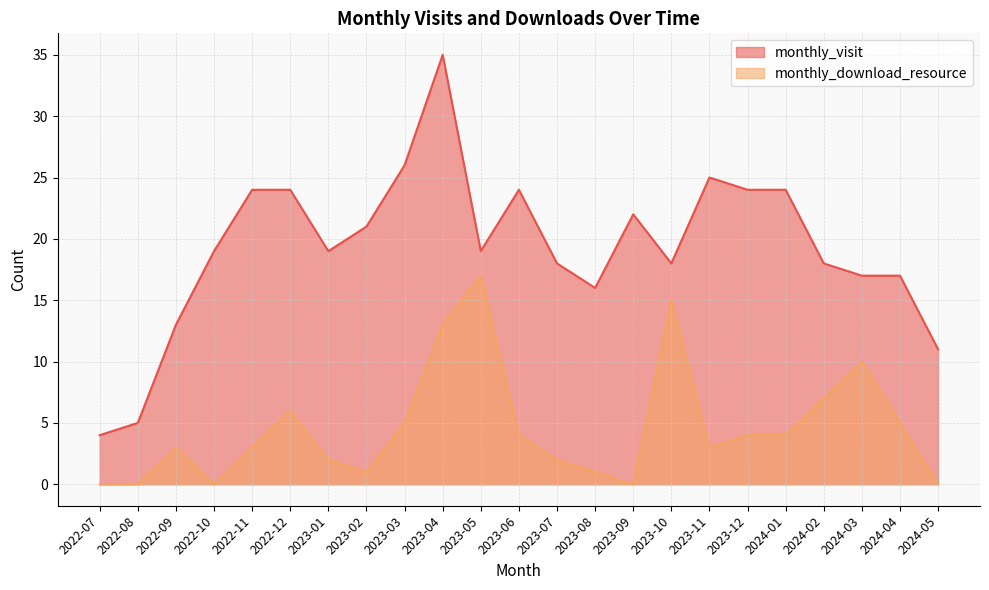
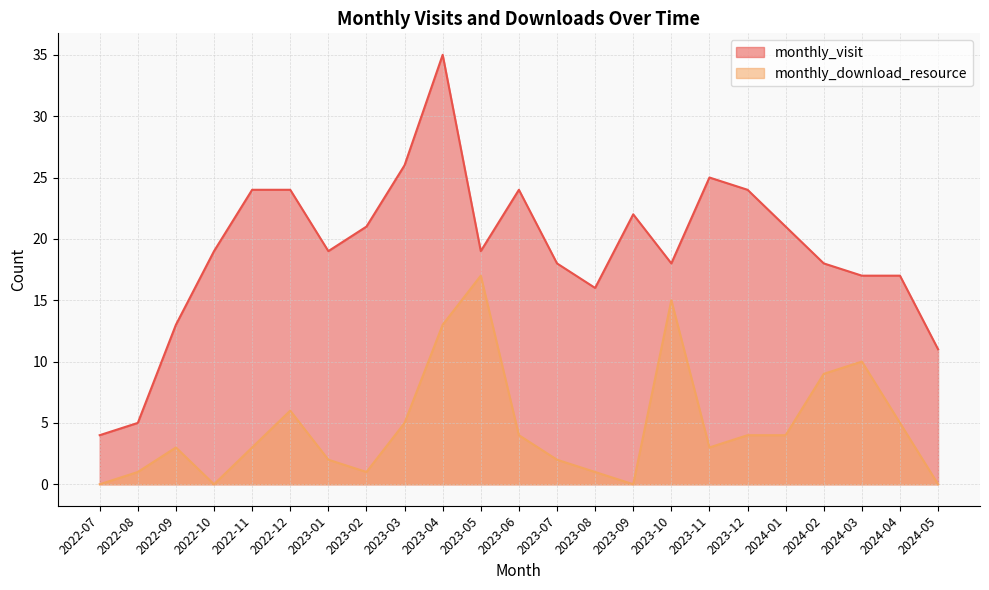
  {
    "monthly_visit": {
      "2022-07": 4,
      "2022-08": 5,
      "2022-09": 13,
      "2022-10": 19,
      "2022-11": 24,
      "2022-12": 24,
      "2023-01": 19,
      "2023-02": 21,
      "2023-03": 26,
      "2023-04": 35,
      "2023-05": 19,
      "2023-06": 24,
      "2023-07": 18,
      "2023-08": 16,
      "2023-09": 22,
      "2023-10": 18,
      "2023-11": 25,
      "2023-12": 24,
-     "2024-01": 24,
+     "2024-01": 21,
      "2024-02": 18,
      "2024-03": 17,
      "2024-04": 17,
      "2024-05": 11
    },
    "monthly_download_resource": {
      "2022-07": 0,
-     "2022-08": 0,
+     "2022-08": 1,
      "2022-09": 3,
      "2022-10": 0,
      "2022-11": 3,
      "2022-12": 6,
      "2023-01": 2,
      "2023-02": 1,
      "2023-03": 5,
      "2023-04": 13,
      "2023-05": 17,
      "2023-06": 4,
      "2023-07": 2,
      "2023-08": 1,
      "2023-09": 0,
      "2023-10": 15,
      "2023-11": 3,
      "2023-12": 4,
      "2024-01": 4,
-     "2024-02": 7,
+     "2024-02": 9,
      "2024-03": 10,
      "2024-04": 5,
      "2024-05": 0
    }
  }
